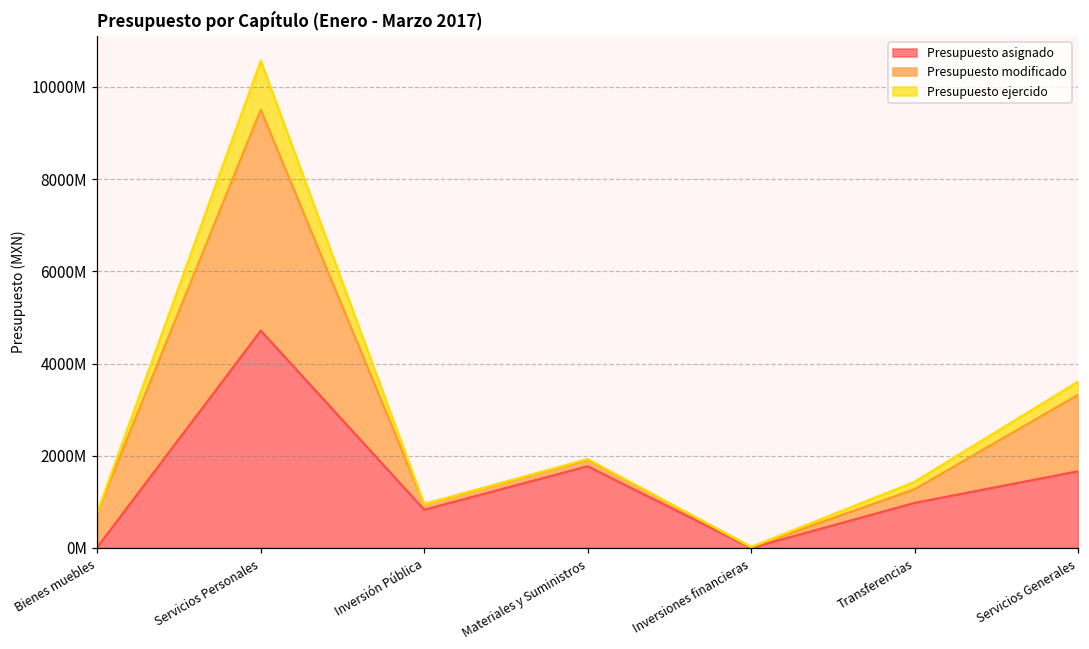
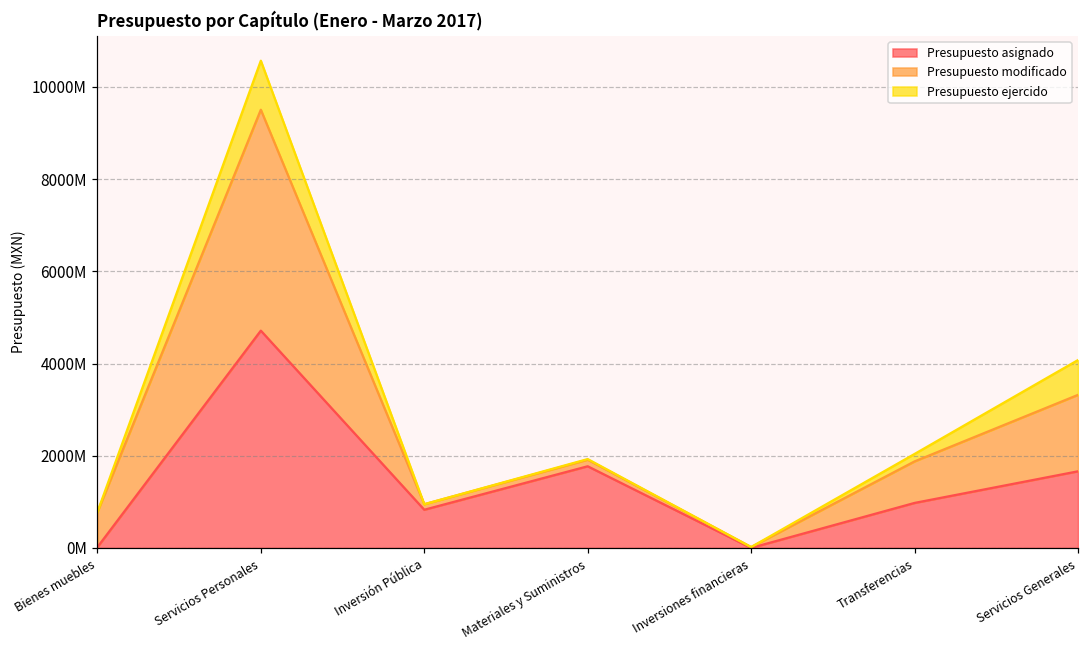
  {
    "Presupuesto asignado": {
      "Bienes muebles": 0,
      "Servicios Personales": 4700000000,
      "Inversión Pública": 800000000,
      "Materiales y Suministros": 1800000000,
      "Transferencias": 1000000000,
      "Servicios Generales": 1700000000
    },
    "Presupuesto modificado": {
      "Servicios Personales": 4800000000,
-     "Transferencias": 300000000,
+     "Transferencias": 900000000,
      "Servicios Generales": 1700000000
    },
    "Presupuesto ejercido": {
      "Servicios Personales": 1100000000,
      "Transferencias": 200000000,
-     "Servicios Generales": 300000000
+     "Servicios Generales": 800000000
    }
  }
